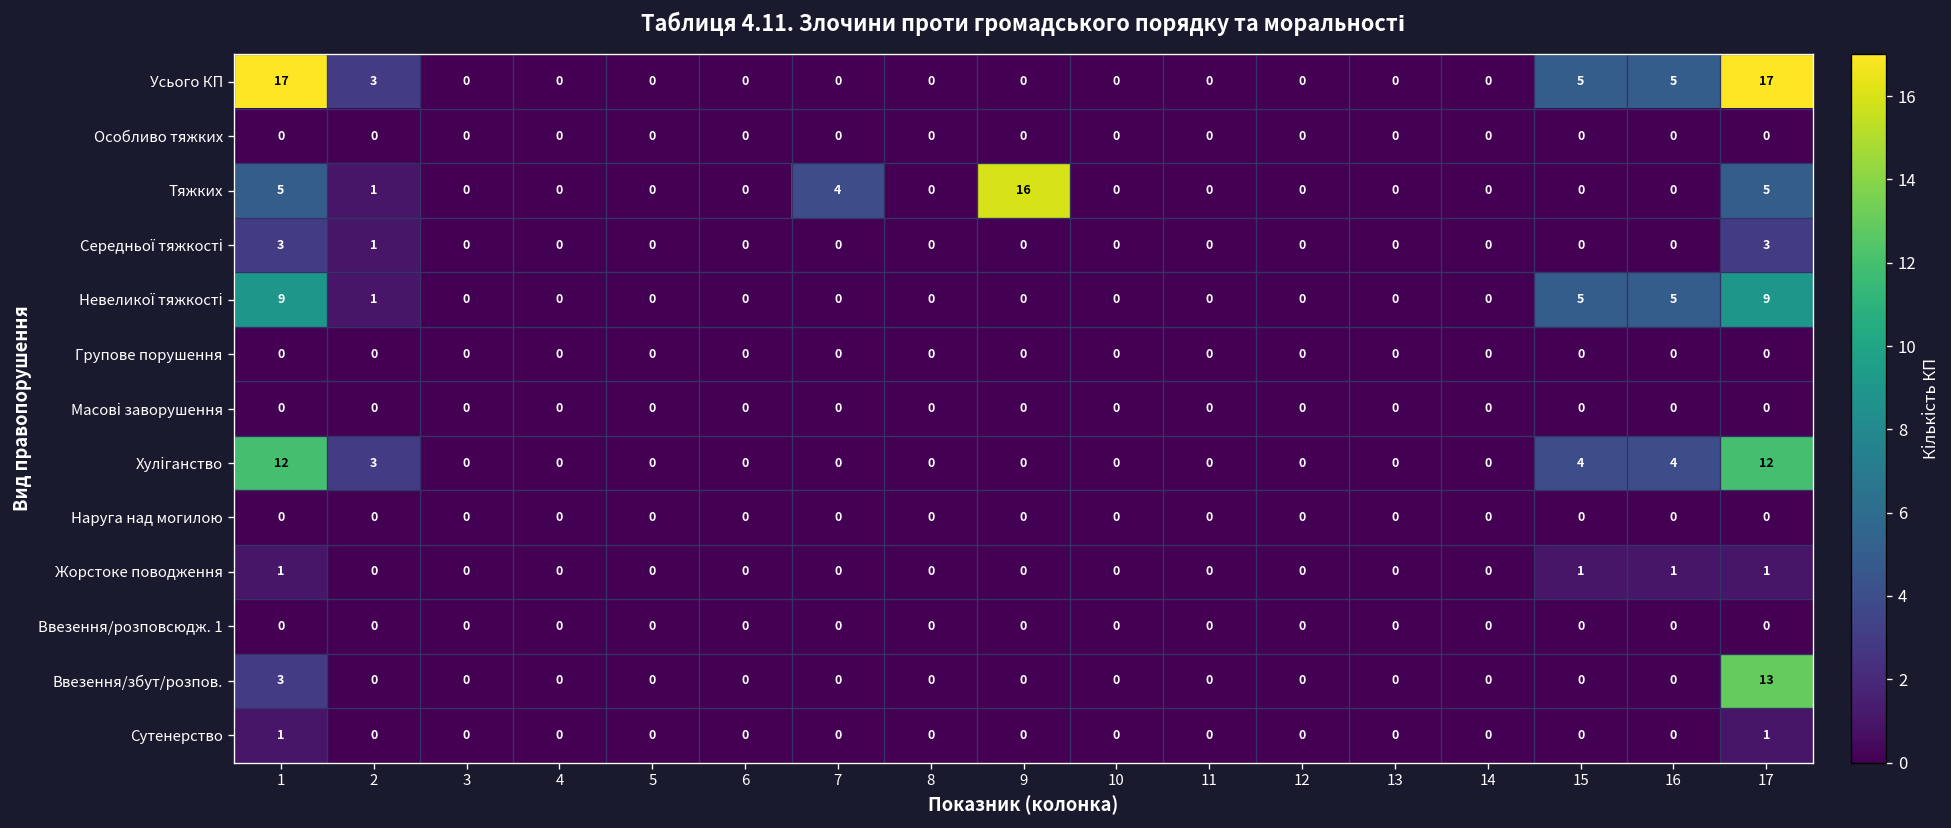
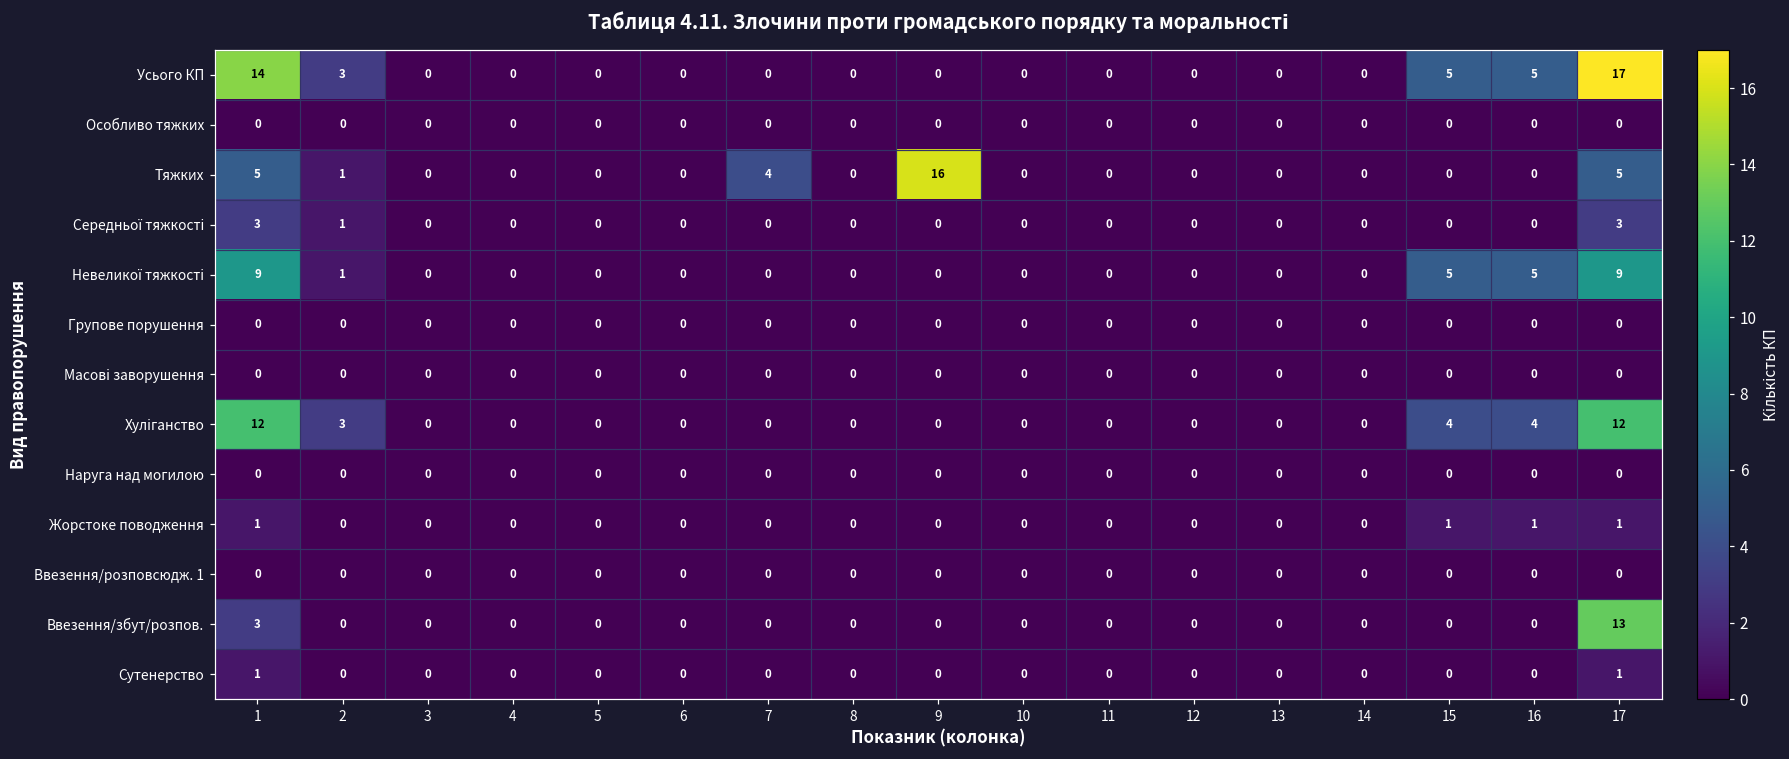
  {
    "Усього КП": {
-     "1": 17,
+     "1": 14,
      "2": 3,
      "3": 0,
      "4": 0,
      "5": 0,
      "6": 0,
      "7": 0,
      "8": 0,
      "9": 0,
      "10": 0,
      "11": 0,
      "12": 0,
      "13": 0,
      "14": 0,
      "15": 5,
      "16": 5,
      "17": 17
    }
  }
